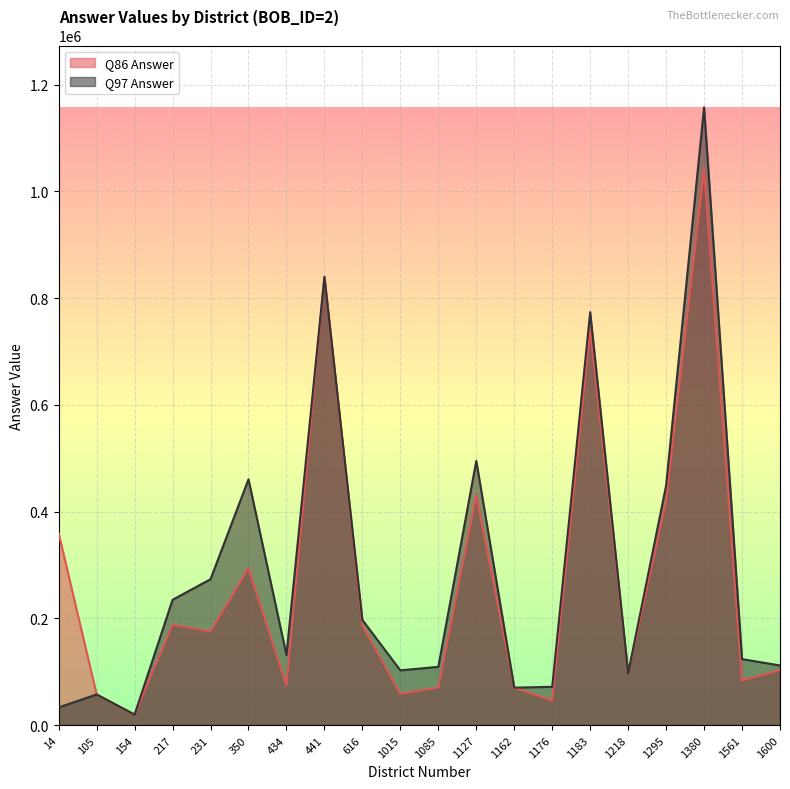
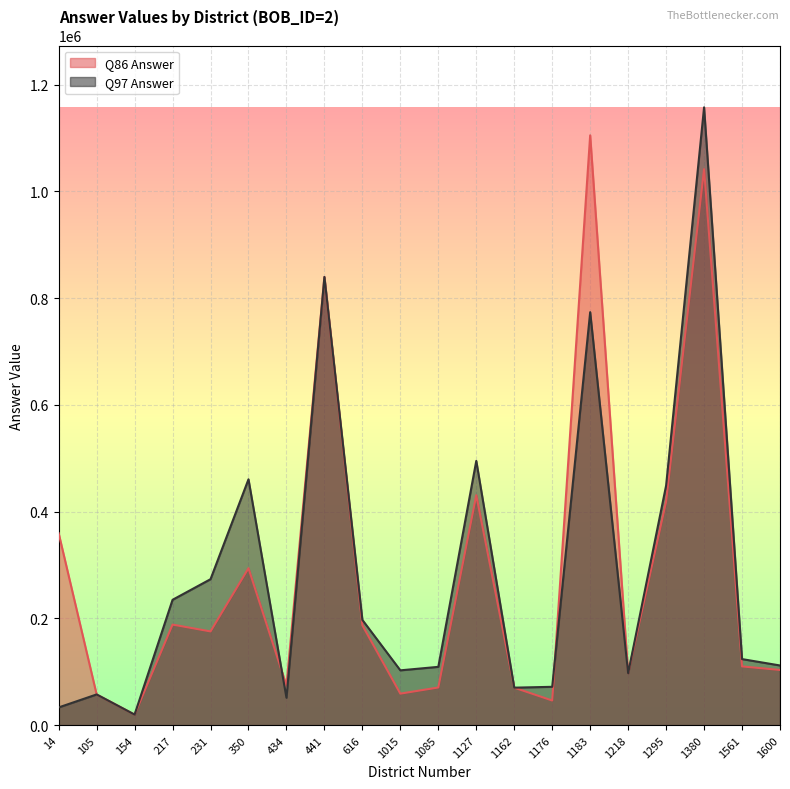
  {
    "Q86 Answer": {
      "14": 360000,
      "217": 190000,
      "231": 180000,
      "350": 290000,
      "434": 70000,
      "616": 190000,
      "1015": 60000,
      "1085": 70000,
      "1127": 430000,
      "1176": 50000,
-     "1183": 740000,
+     "1183": 1110000,
      "1295": 420000,
      "1380": 1040000,
-     "1561": 80000,
+     "1561": 110000,
      "1600": 100000
    },
    "Q97 Answer": {
      "14": 30000,
      "217": 230000,
      "231": 270000,
      "350": 460000,
-     "434": 130000,
+     "434": 50000,
      "616": 200000,
      "1015": 100000,
      "1085": 110000,
      "1127": 500000,
      "1176": 70000,
      "1183": 770000,
      "1295": 450000,
      "1380": 1160000,
      "1561": 120000,
      "1600": 110000
    }
  }
